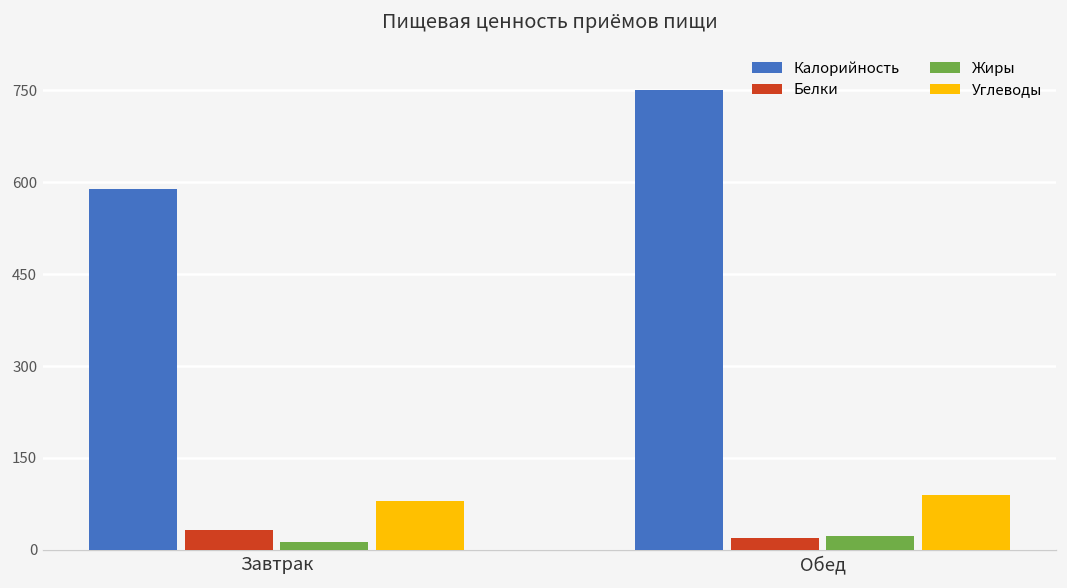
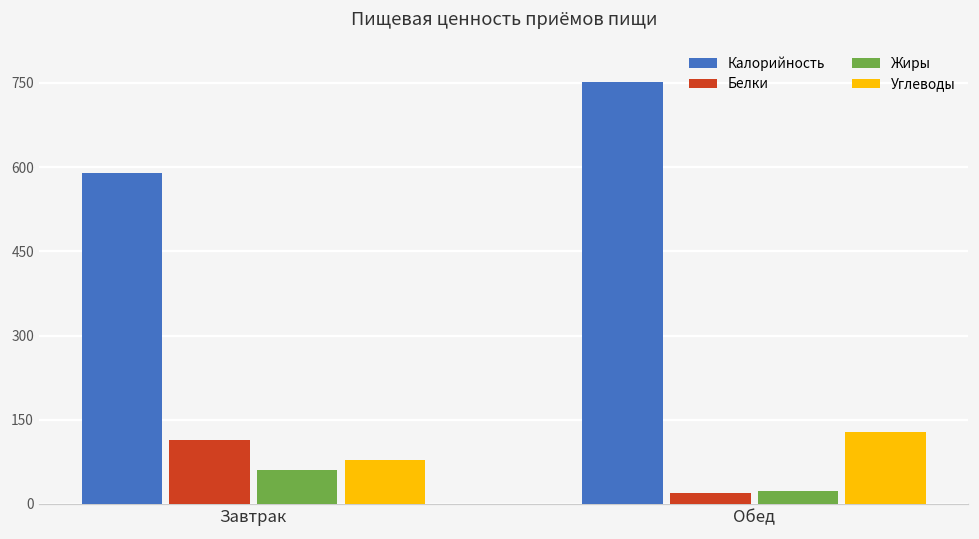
  {
    "Калорийность": {
      "Завтрак": 590,
      "Обед": 750
    },
    "Белки": {
-     "Завтрак": 30,
+     "Завтрак": 110,
      "Обед": 20
    },
    "Жиры": {
-     "Завтрак": 10,
+     "Завтрак": 60,
      "Обед": 20
    },
    "Углеводы": {
      "Завтрак": 80,
-     "Обед": 90
+     "Обед": 130
    }
  }
